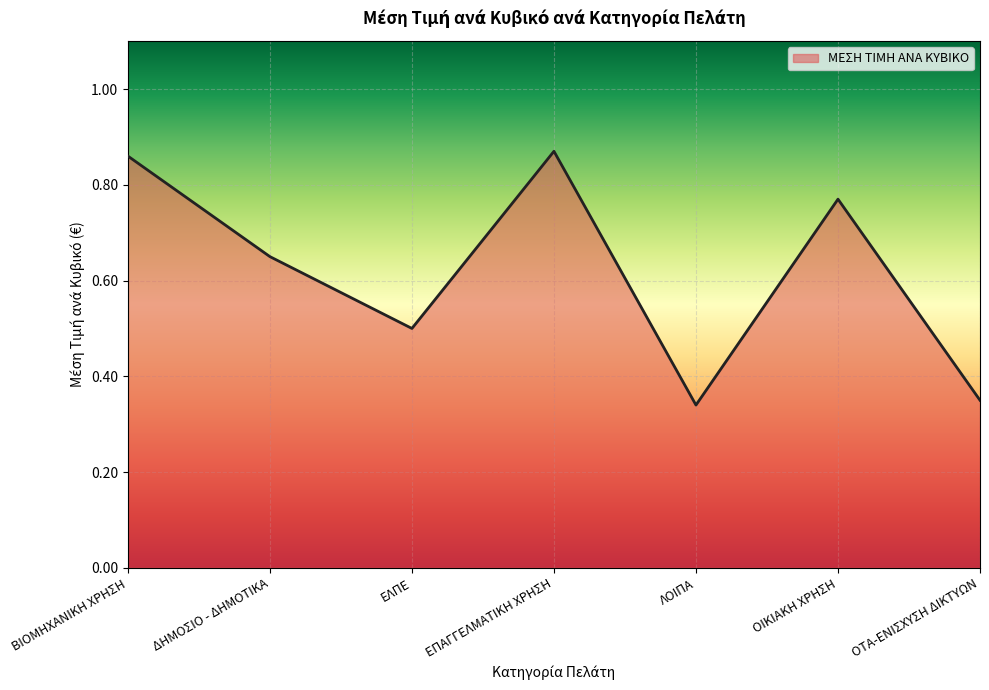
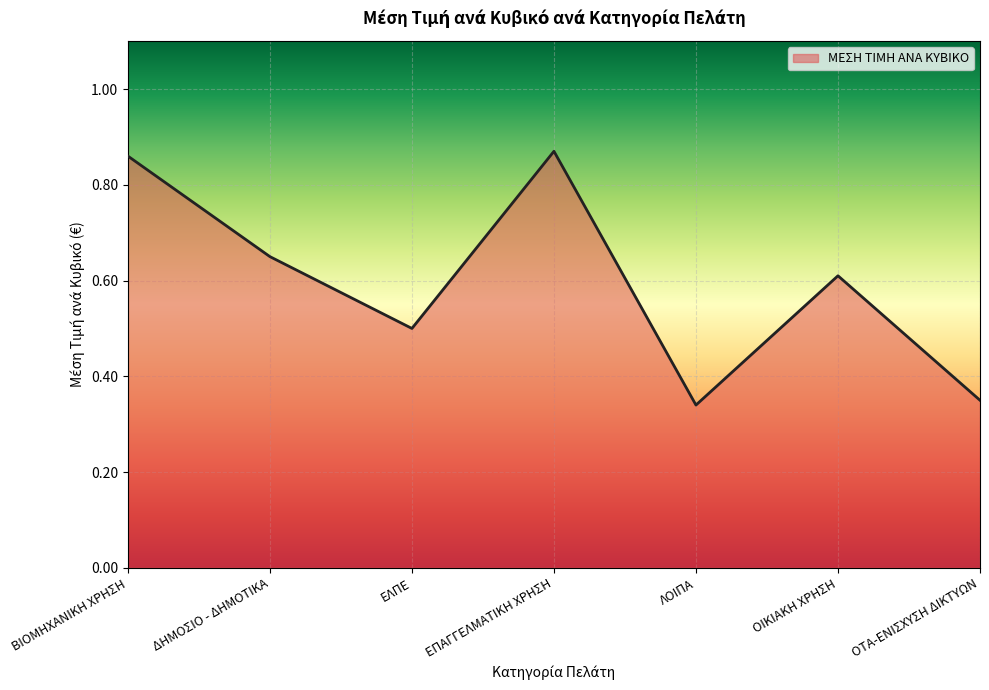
  {
    "ΒΙΟΜΗΧΑΝΙΚΗ ΧΡΗΣΗ": 0.86,
    "ΔΗΜΟΣΙΟ - ΔΗΜΟΤΙΚΑ": 0.65,
    "ΕΛΠΕ": 0.50,
    "ΕΠΑΓΓΕΛΜΑΤΙΚΗ ΧΡΗΣΗ": 0.87,
    "ΛΟΙΠΑ": 0.34,
-   "ΟΙΚΙΑΚΗ ΧΡΗΣΗ": 0.77,
+   "ΟΙΚΙΑΚΗ ΧΡΗΣΗ": 0.61,
    "ΟΤΑ-ΕΝΙΣΧΥΣΗ ΔΙΚΤΥΩΝ": 0.35
  }
